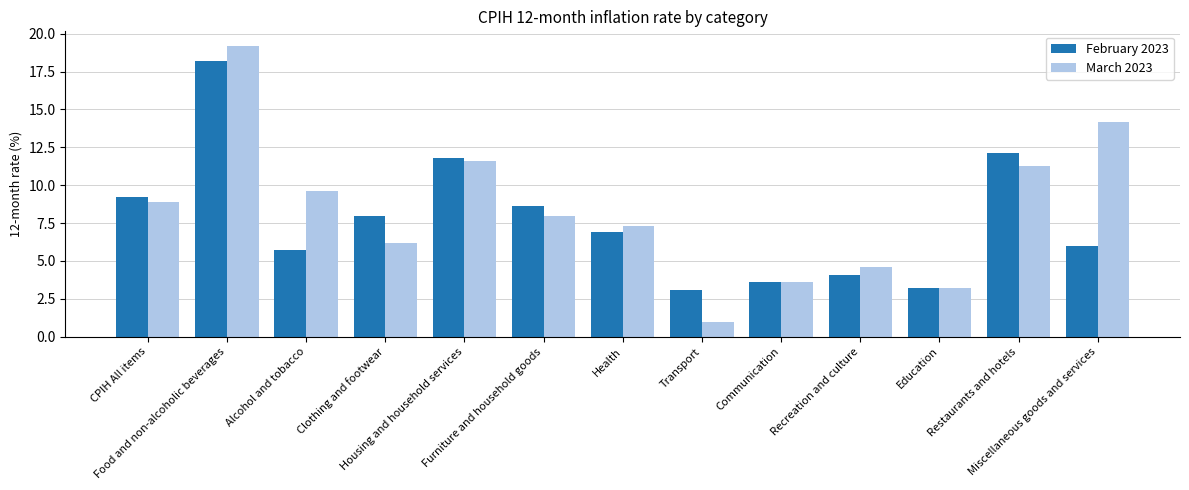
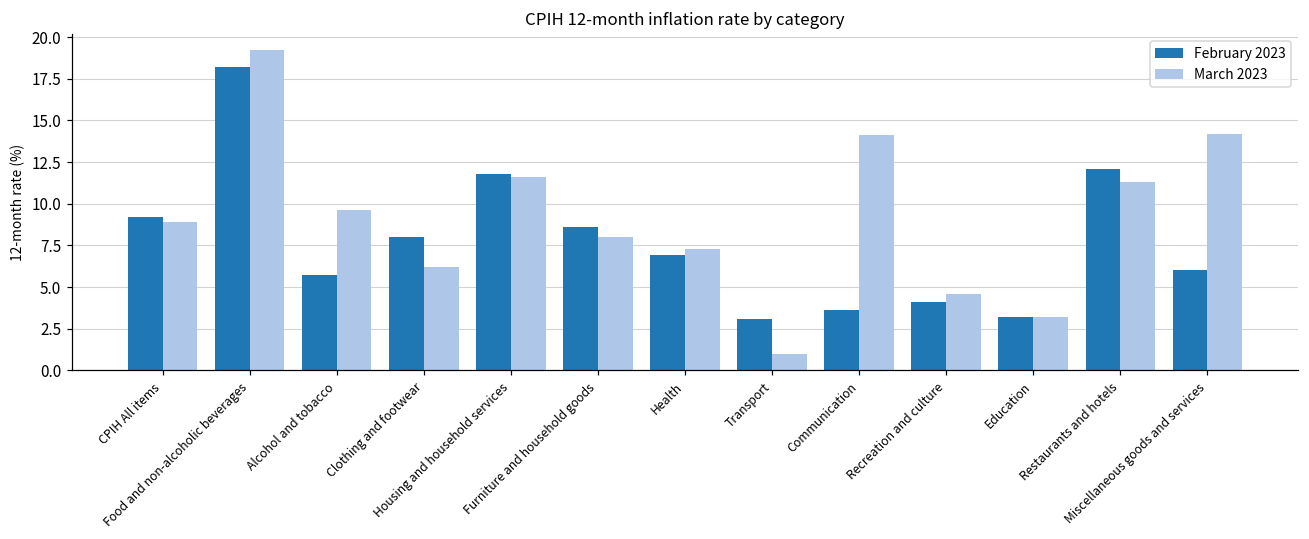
  {
    "February 2023": {
      "CPIH All items": 9.2,
      "Food and non-alcoholic beverages": 18.2,
      "Alcohol and tobacco": 5.7,
      "Clothing and footwear": 8.0,
      "Housing and household services": 11.8,
      "Furniture and household goods": 8.6,
      "Health": 6.9,
      "Transport": 3.1,
      "Communication": 3.6,
      "Recreation and culture": 4.1,
      "Education": 3.2,
      "Restaurants and hotels": 12.1,
      "Miscellaneous goods and services": 6.0
    },
    "March 2023": {
      "CPIH All items": 8.9,
      "Food and non-alcoholic beverages": 19.2,
      "Alcohol and tobacco": 9.6,
      "Clothing and footwear": 6.2,
      "Housing and household services": 11.6,
      "Furniture and household goods": 8.0,
      "Health": 7.3,
      "Transport": 1.0,
-     "Communication": 3.6,
+     "Communication": 14.1,
      "Recreation and culture": 4.6,
      "Education": 3.2,
      "Restaurants and hotels": 11.3,
      "Miscellaneous goods and services": 14.2
    }
  }
